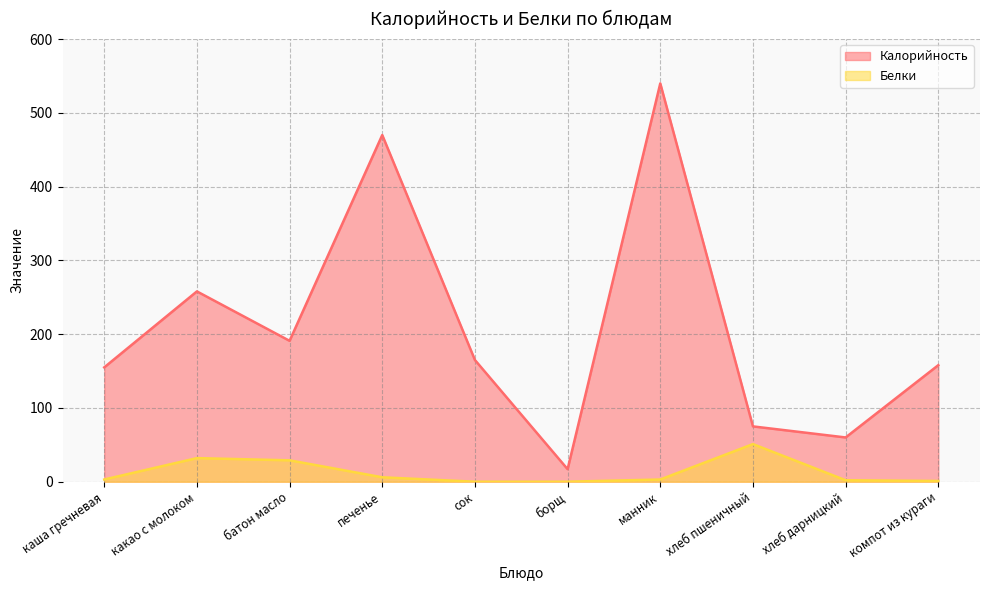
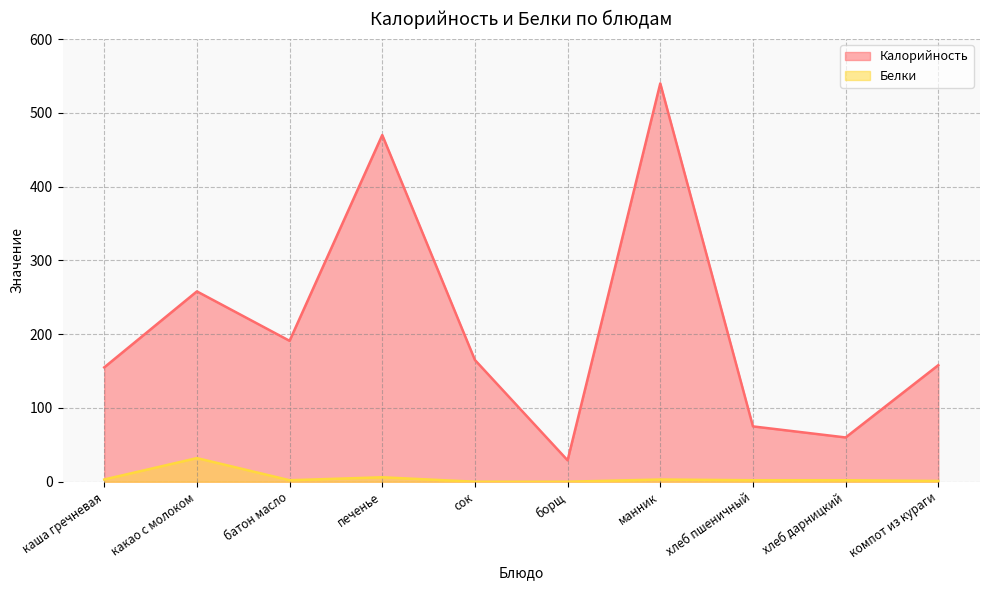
  {
    "Калорийность": {
      "каша гречневая": 160,
      "какао с молоком": 260,
      "батон масло": 190,
      "печенье": 470,
      "сок": 170,
-     "борщ": 20,
+     "борщ": 30,
      "манник": 540,
      "хлеб пшеничный": 80,
      "хлеб дарницкий": 60,
      "компот из кураги": 160
    },
    "Белки": {
      "каша гречневая": 0,
      "какао с молоком": 30,
-     "батон масло": 30,
+     "батон масло": 0,
      "печенье": 10,
      "сок": 0,
      "борщ": 0,
      "манник": 0,
-     "хлеб пшеничный": 50,
+     "хлеб пшеничный": 0,
      "хлеб дарницкий": 0,
      "компот из кураги": 0
    }
  }
